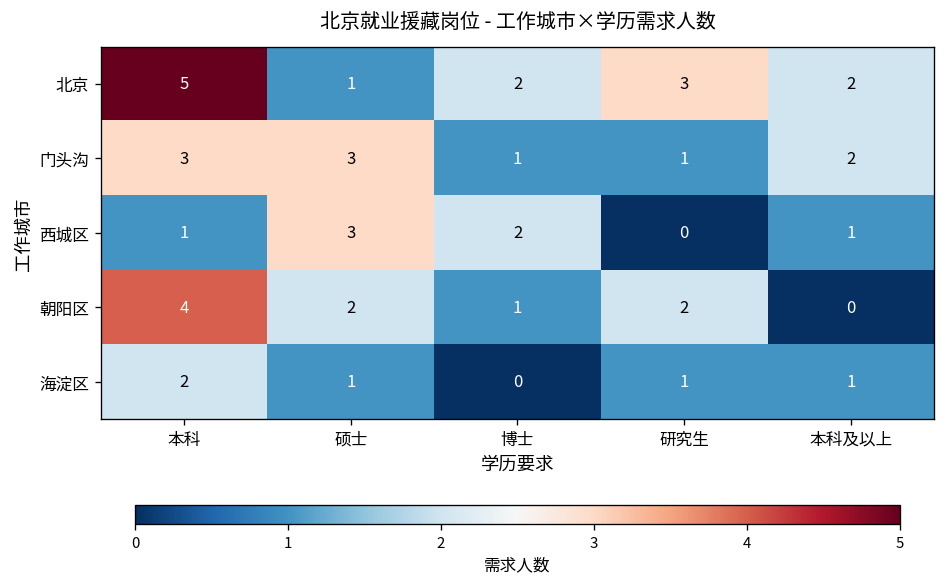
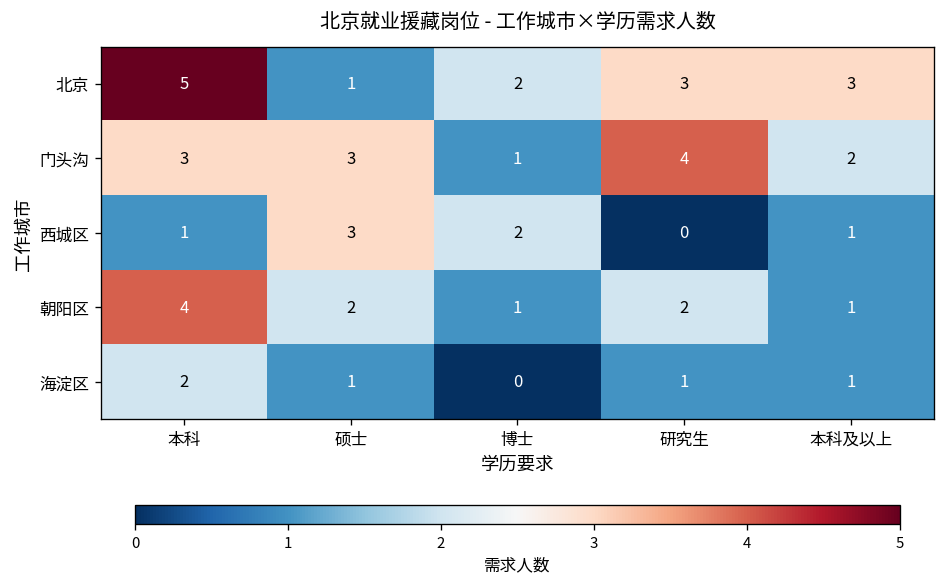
  {
    "北京": {
      "本科": 5,
      "硕士": 1,
      "博士": 2,
      "研究生": 3,
-     "本科及以上": 2
+     "本科及以上": 3
    },
    "门头沟": {
      "本科": 3,
      "硕士": 3,
      "博士": 1,
-     "研究生": 1,
+     "研究生": 4,
      "本科及以上": 2
    },
    "西城区": {
      "本科": 1,
      "硕士": 3,
      "博士": 2,
      "研究生": 0,
      "本科及以上": 1
    },
    "朝阳区": {
      "本科": 4,
      "硕士": 2,
      "博士": 1,
      "研究生": 2,
-     "本科及以上": 0
+     "本科及以上": 1
    },
    "海淀区": {
      "本科": 2,
      "硕士": 1,
      "博士": 0,
      "研究生": 1,
      "本科及以上": 1
    }
  }
